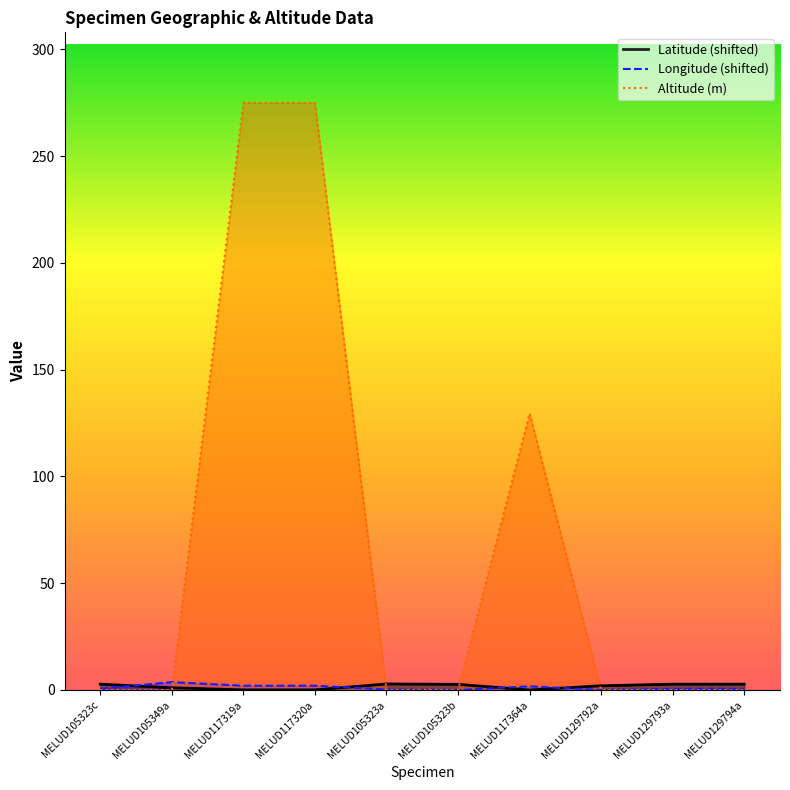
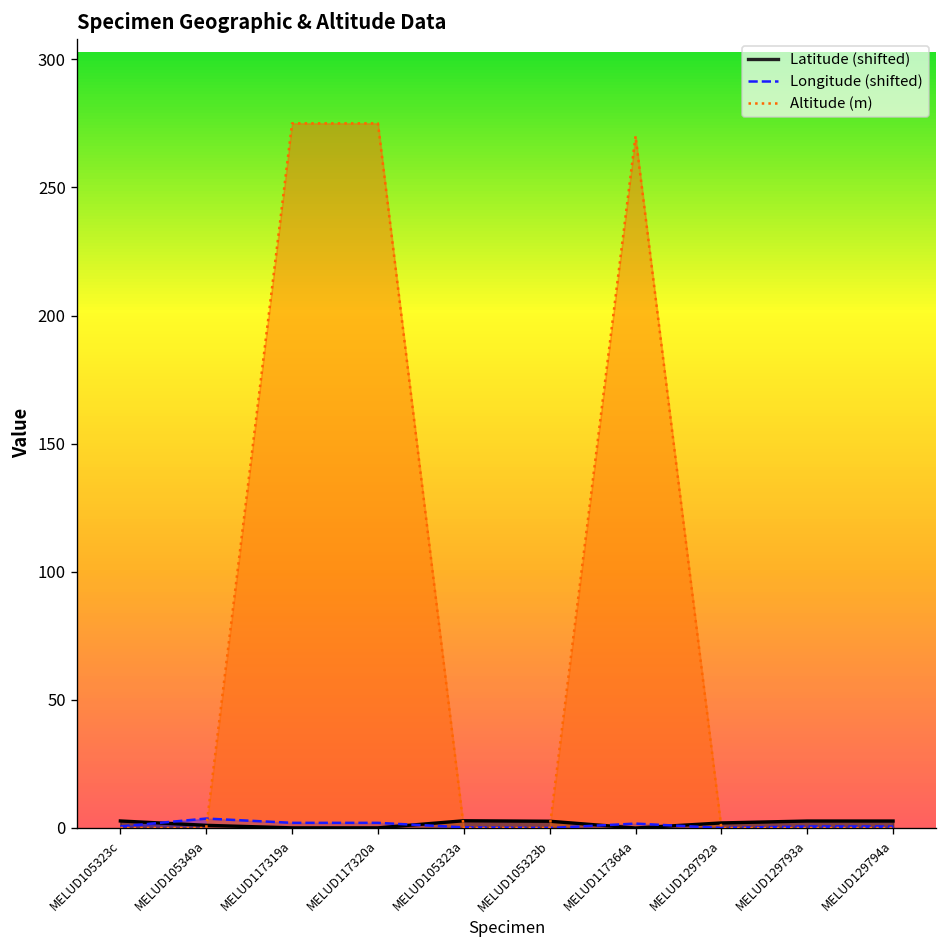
  {
    "Latitude (shifted)": {
      "MELUD105323c": 3,
      "MELUD117319a": 0,
      "MELUD117320a": 0,
      "MELUD105323a": 3,
      "MELUD105323b": 3,
      "MELUD117364a": 0,
      "MELUD129792a": 2,
      "MELUD129793a": 3,
      "MELUD129794a": 3
    },
    "Longitude (shifted)": {
      "MELUD105349a": 4,
      "MELUD117319a": 2,
      "MELUD117320a": 2,
      "MELUD117364a": 2
    },
    "Altitude (m)": {
      "MELUD117319a": 275,
      "MELUD117320a": 275,
-     "MELUD117364a": 130
+     "MELUD117364a": 270
    }
  }
